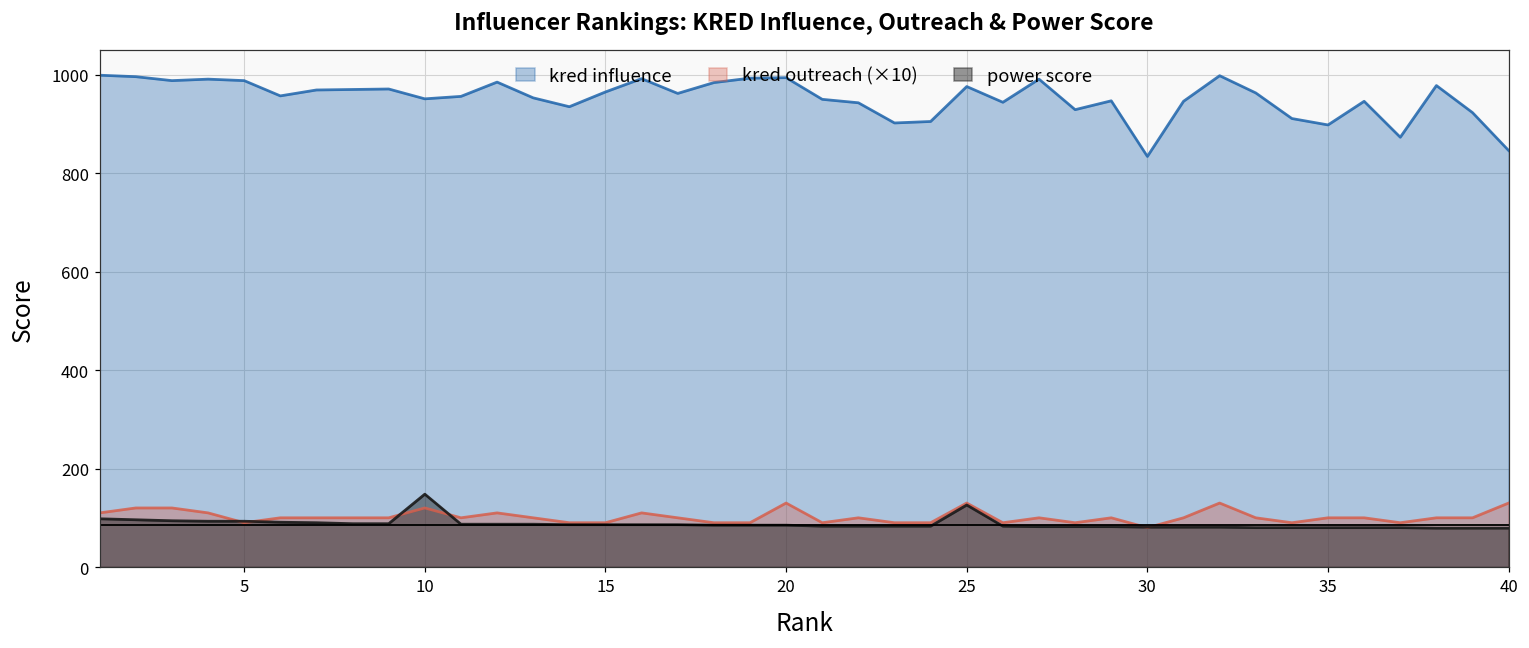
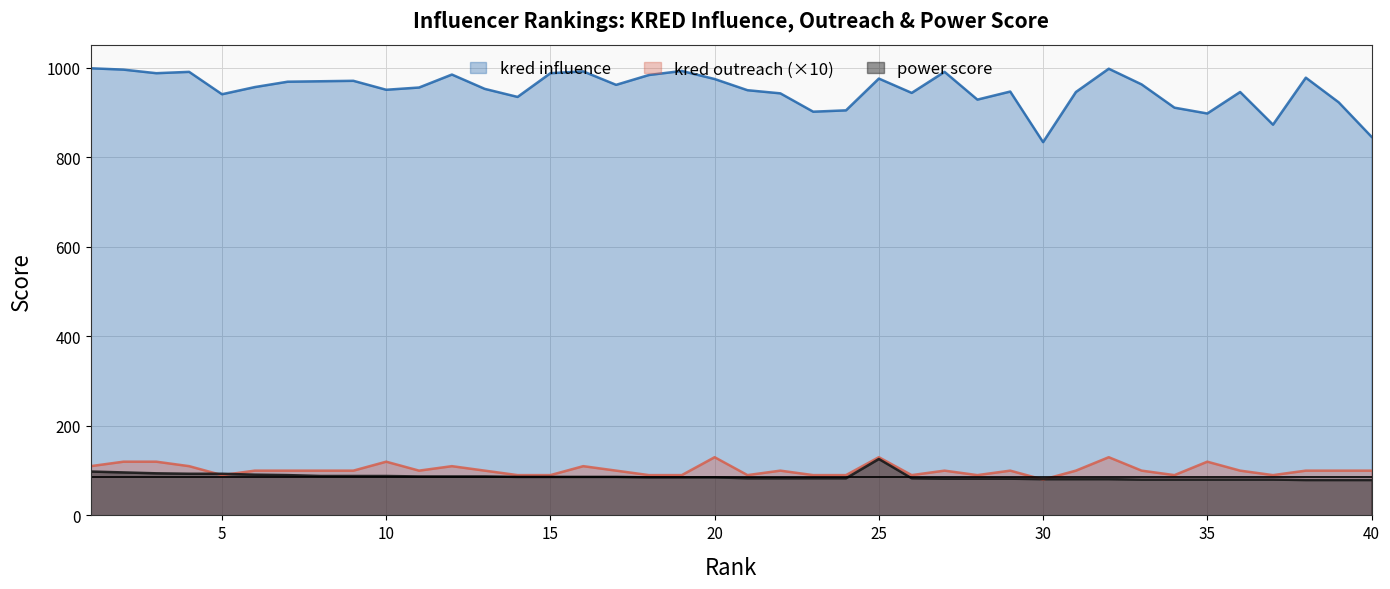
  {
    "kred influence": {
-     "5": 990,
+     "5": 940,
      "10": 950,
-     "15": 970,
-     "20": 990,
+     "15": 990,
+     "20": 980,
      "25": 980,
      "30": 830,
      "35": 900,
      "40": 850
    },
    "kred outreach (×10)": {
      "10": 120,
      "20": 130,
-     "35": 100,
-     "40": 130
+     "35": 120,
+     "40": 100
    },
    "power score": {
-     "10": 150,
+     "10": 90,
      "20": 90,
      "35": 80,
      "40": 80
    }
  }
